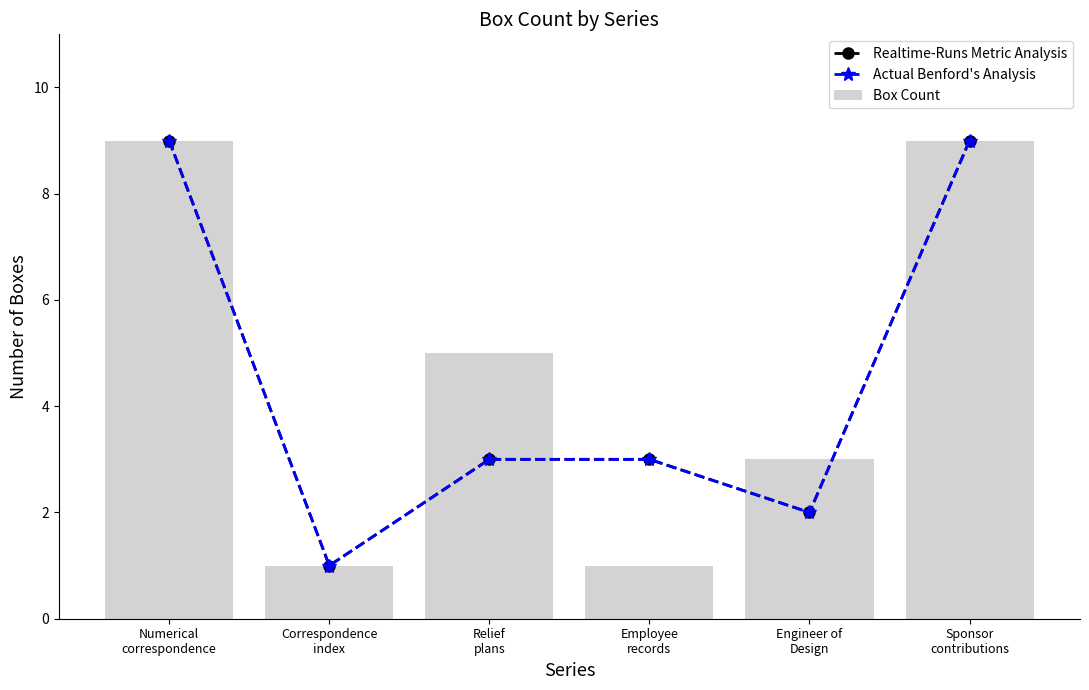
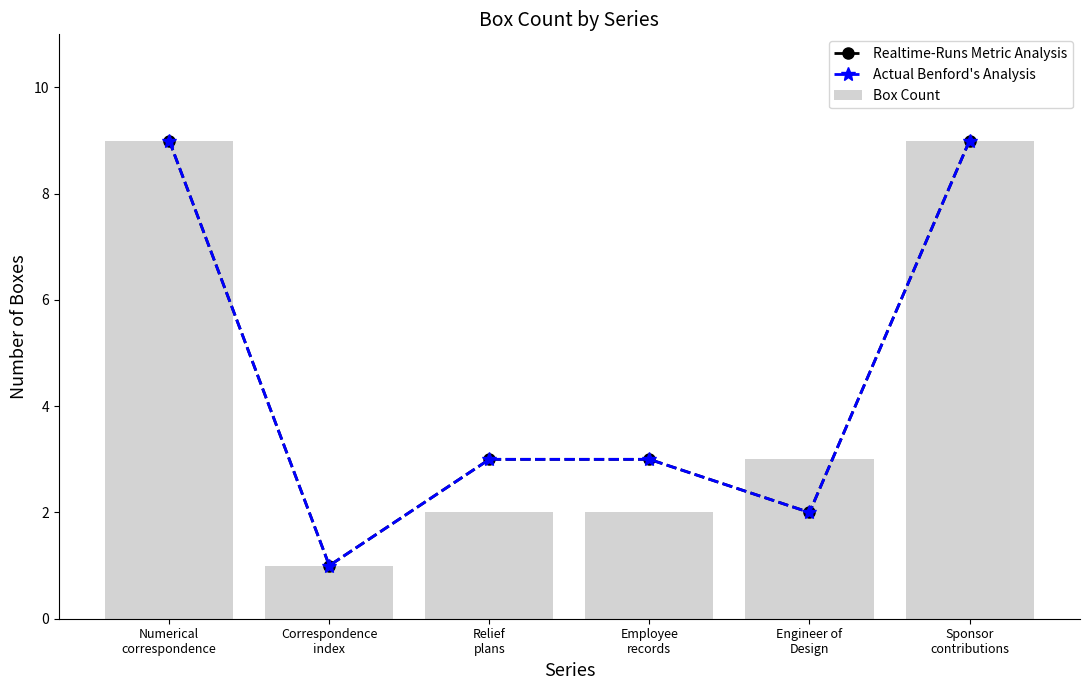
  {
    "Actual Benford's Analysis": {
      "Numerical correspondence": 9,
      "Correspondence index": 1,
      "Relief plans": 3,
      "Employee records": 3,
      "Engineer of Design": 2,
      "Sponsor contributions": 9
    },
    "Box Count": {
      "Numerical correspondence": 9,
      "Correspondence index": 1,
-     "Relief plans": 5,
-     "Employee records": 1,
+     "Relief plans": 2,
+     "Employee records": 2,
      "Engineer of Design": 3,
      "Sponsor contributions": 9
    }
  }
